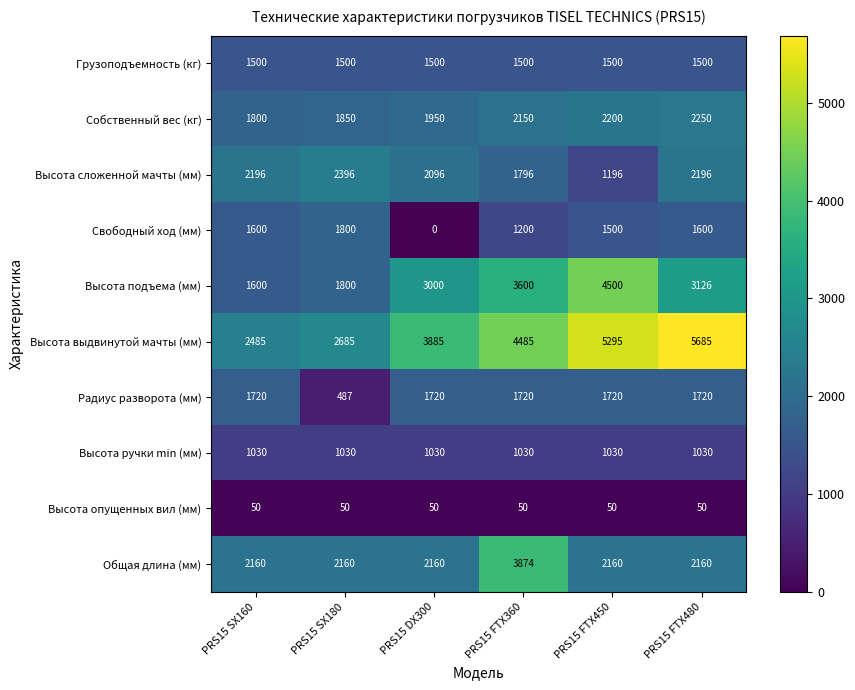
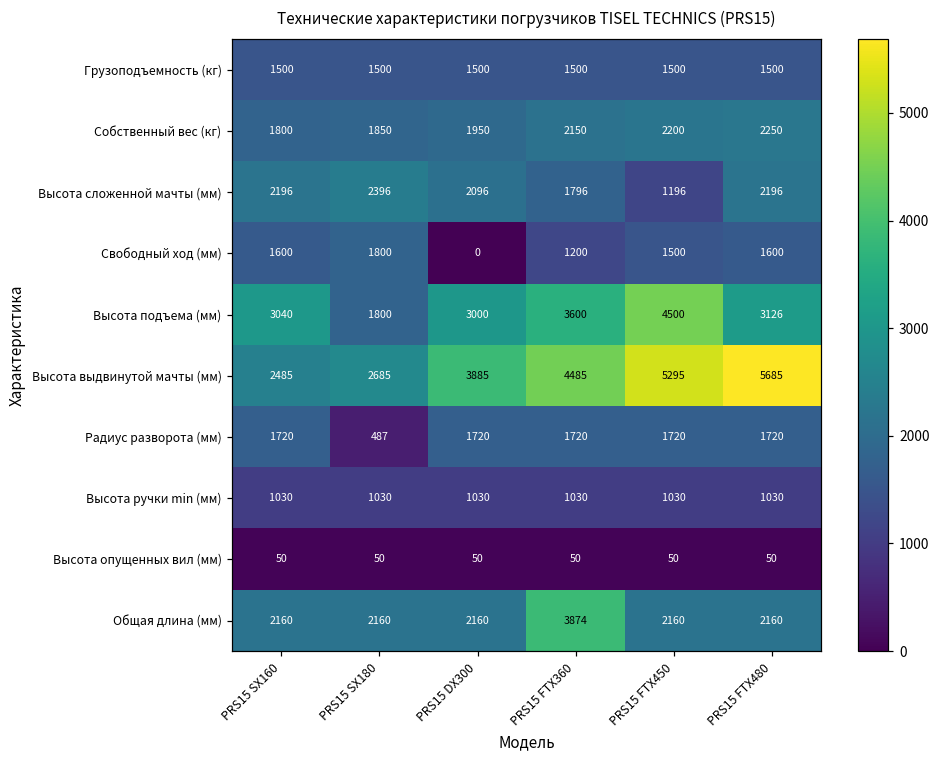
  {
    "Грузоподъемность (кг)": {
      "PRS15 SX160": 1500,
      "PRS15 SX180": 1500,
      "PRS15 DX300": 1500,
      "PRS15 FTX360": 1500,
      "PRS15 FTX450": 1500,
      "PRS15 FTX480": 1500
    },
    "Собственный вес (кг)": {
      "PRS15 SX160": 1800,
      "PRS15 SX180": 1850,
      "PRS15 DX300": 1950,
      "PRS15 FTX360": 2150,
      "PRS15 FTX450": 2200,
      "PRS15 FTX480": 2250
    },
    "Высота сложенной мачты (мм)": {
      "PRS15 SX160": 2196,
      "PRS15 SX180": 2396,
      "PRS15 DX300": 2096,
      "PRS15 FTX360": 1796,
      "PRS15 FTX450": 1196,
      "PRS15 FTX480": 2196
    },
    "Свободный ход (мм)": {
      "PRS15 SX160": 1600,
      "PRS15 SX180": 1800,
      "PRS15 DX300": 0,
      "PRS15 FTX360": 1200,
      "PRS15 FTX450": 1500,
      "PRS15 FTX480": 1600
    },
    "Высота подъема (мм)": {
-     "PRS15 SX160": 1600,
+     "PRS15 SX160": 3040,
      "PRS15 SX180": 1800,
      "PRS15 DX300": 3000,
      "PRS15 FTX360": 3600,
      "PRS15 FTX450": 4500,
      "PRS15 FTX480": 3126
    },
    "Высота выдвинутой мачты (мм)": {
      "PRS15 SX160": 2485,
      "PRS15 SX180": 2685,
      "PRS15 DX300": 3885,
      "PRS15 FTX360": 4485,
      "PRS15 FTX450": 5295,
      "PRS15 FTX480": 5685
    },
    "Радиус разворота (мм)": {
      "PRS15 SX160": 1720,
      "PRS15 SX180": 487,
      "PRS15 DX300": 1720,
      "PRS15 FTX360": 1720,
      "PRS15 FTX450": 1720,
      "PRS15 FTX480": 1720
    },
    "Высота ручки min (мм)": {
      "PRS15 SX160": 1030,
      "PRS15 SX180": 1030,
      "PRS15 DX300": 1030,
      "PRS15 FTX360": 1030,
      "PRS15 FTX450": 1030,
      "PRS15 FTX480": 1030
    },
    "Высота опущенных вил (мм)": {
      "PRS15 SX160": 50,
      "PRS15 SX180": 50,
      "PRS15 DX300": 50,
      "PRS15 FTX360": 50,
      "PRS15 FTX450": 50,
      "PRS15 FTX480": 50
    },
    "Общая длина (мм)": {
      "PRS15 SX160": 2160,
      "PRS15 SX180": 2160,
      "PRS15 DX300": 2160,
      "PRS15 FTX360": 3874,
      "PRS15 FTX450": 2160,
      "PRS15 FTX480": 2160
    }
  }
